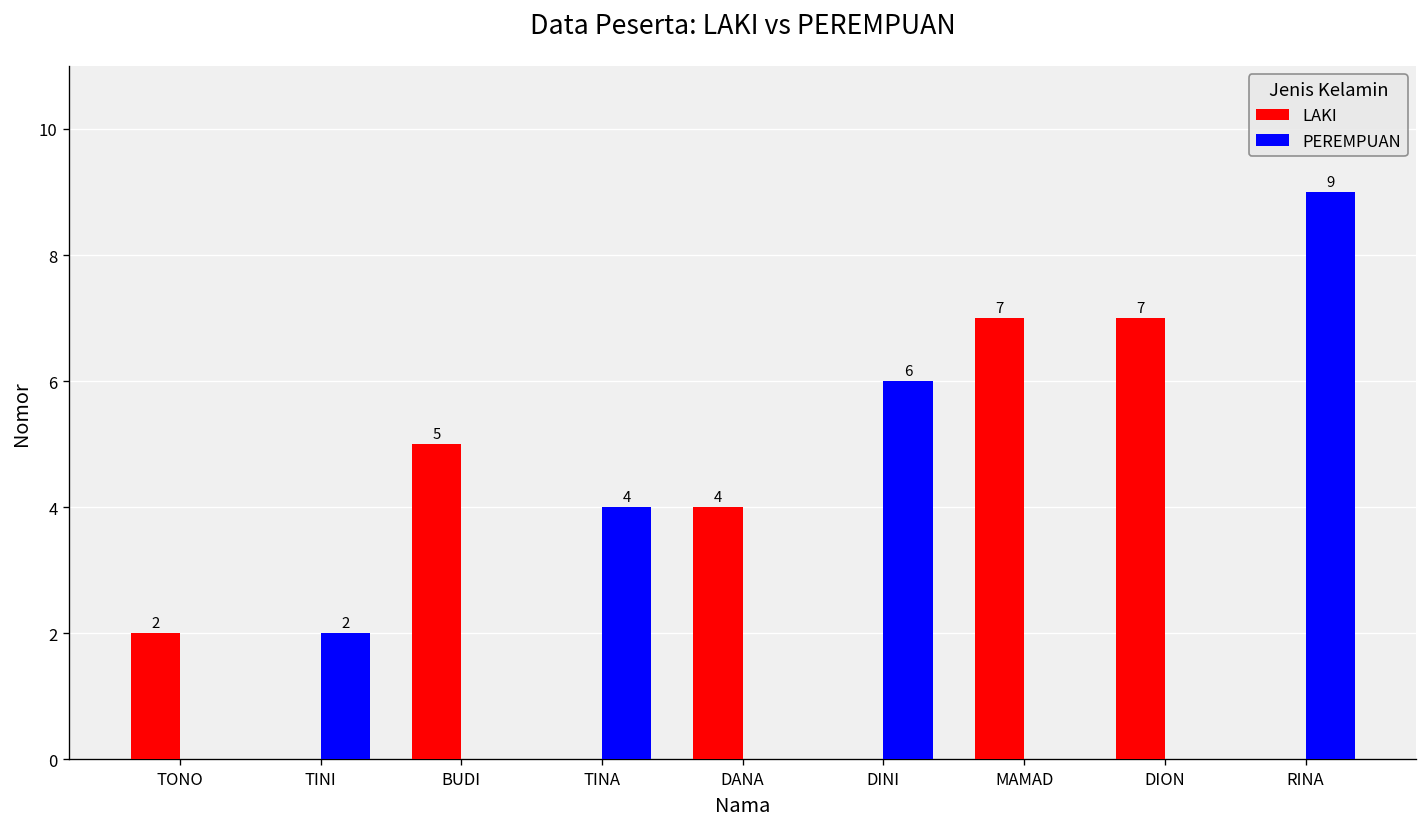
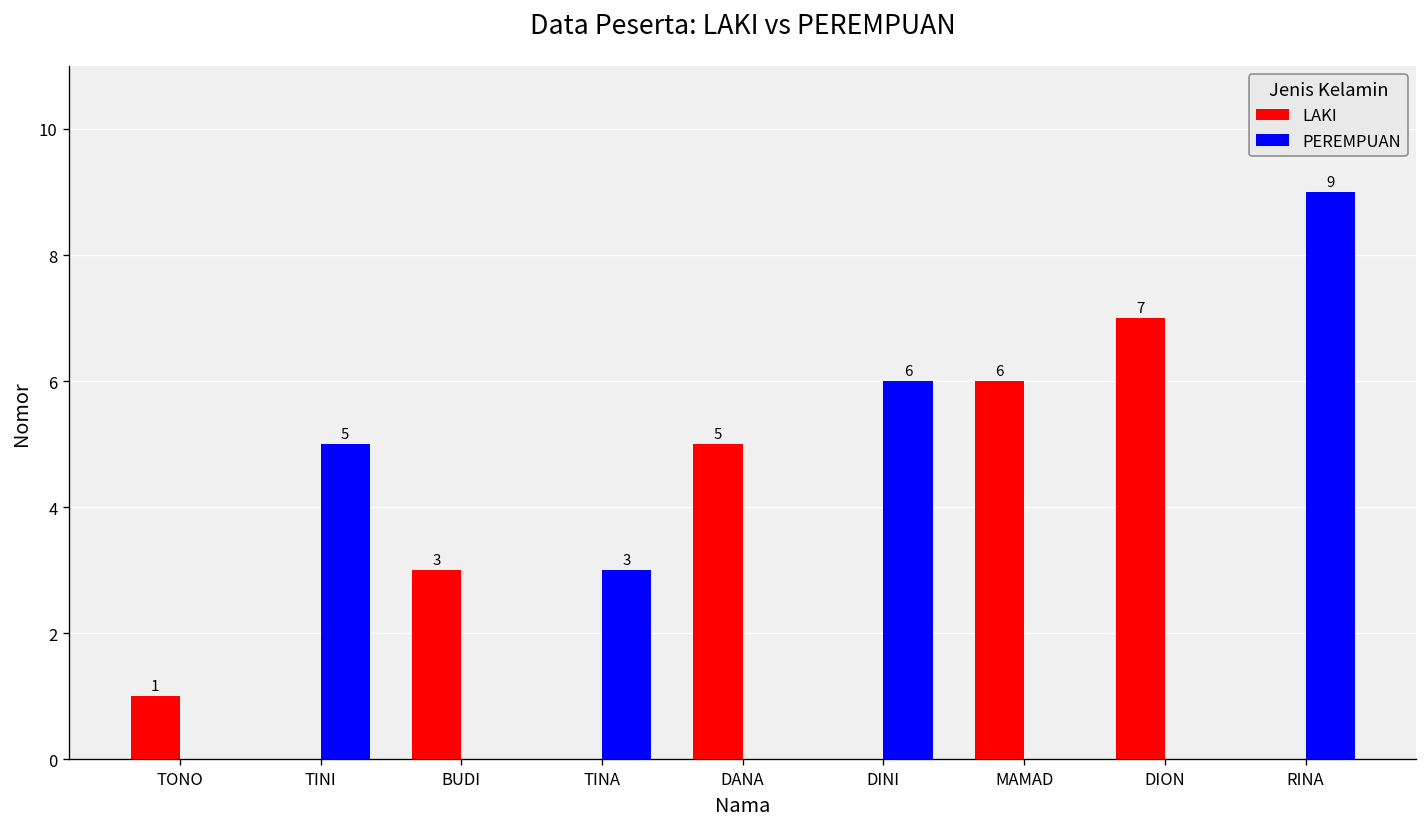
  {
    "LAKI": {
-     "TONO": 2,
-     "BUDI": 5,
-     "DANA": 4,
-     "MAMAD": 7,
+     "TONO": 1,
+     "BUDI": 3,
+     "DANA": 5,
+     "MAMAD": 6,
      "DION": 7
    },
    "PEREMPUAN": {
-     "TINI": 2,
-     "TINA": 4,
+     "TINI": 5,
+     "TINA": 3,
      "DINI": 6,
      "RINA": 9
    }
  }
